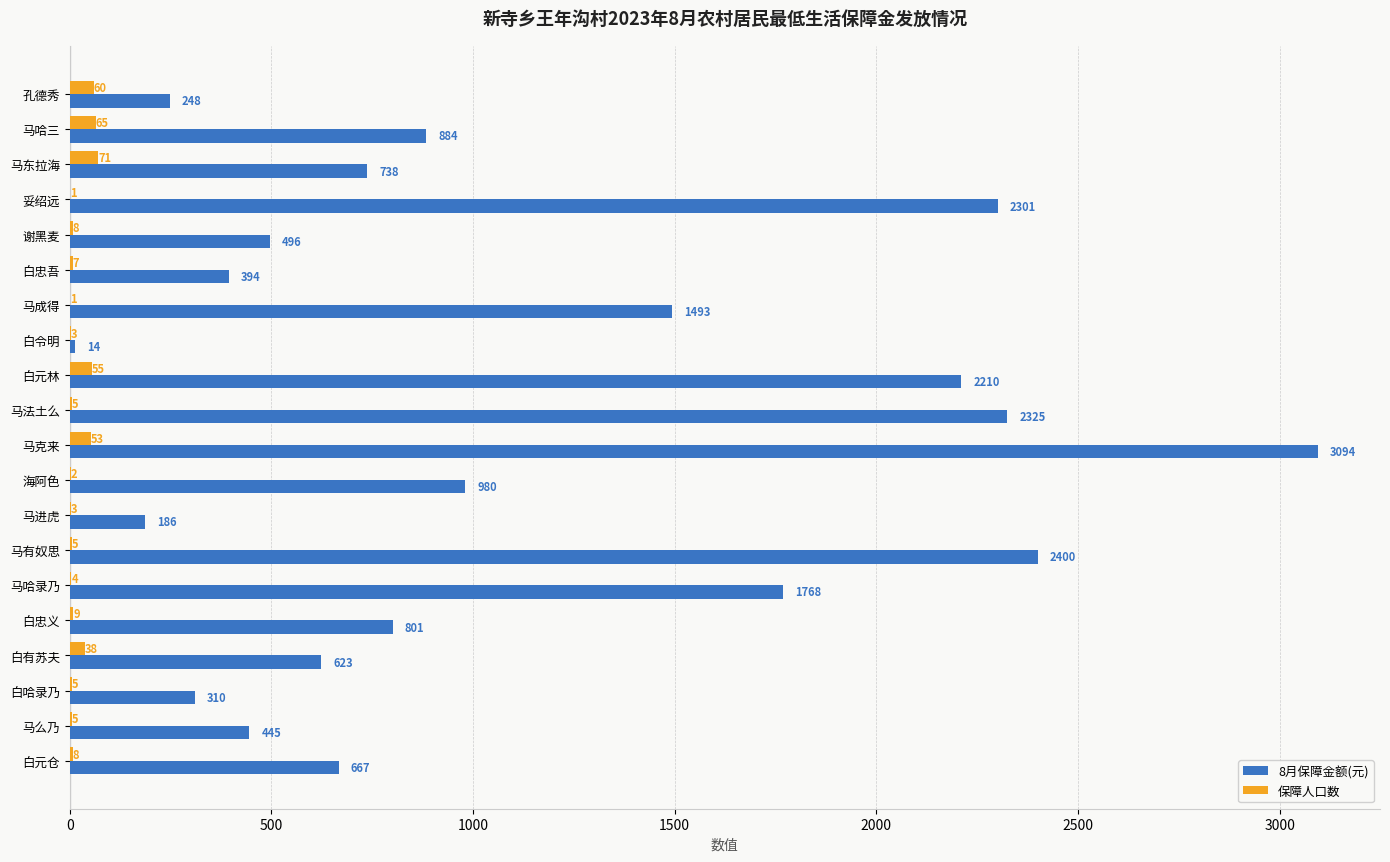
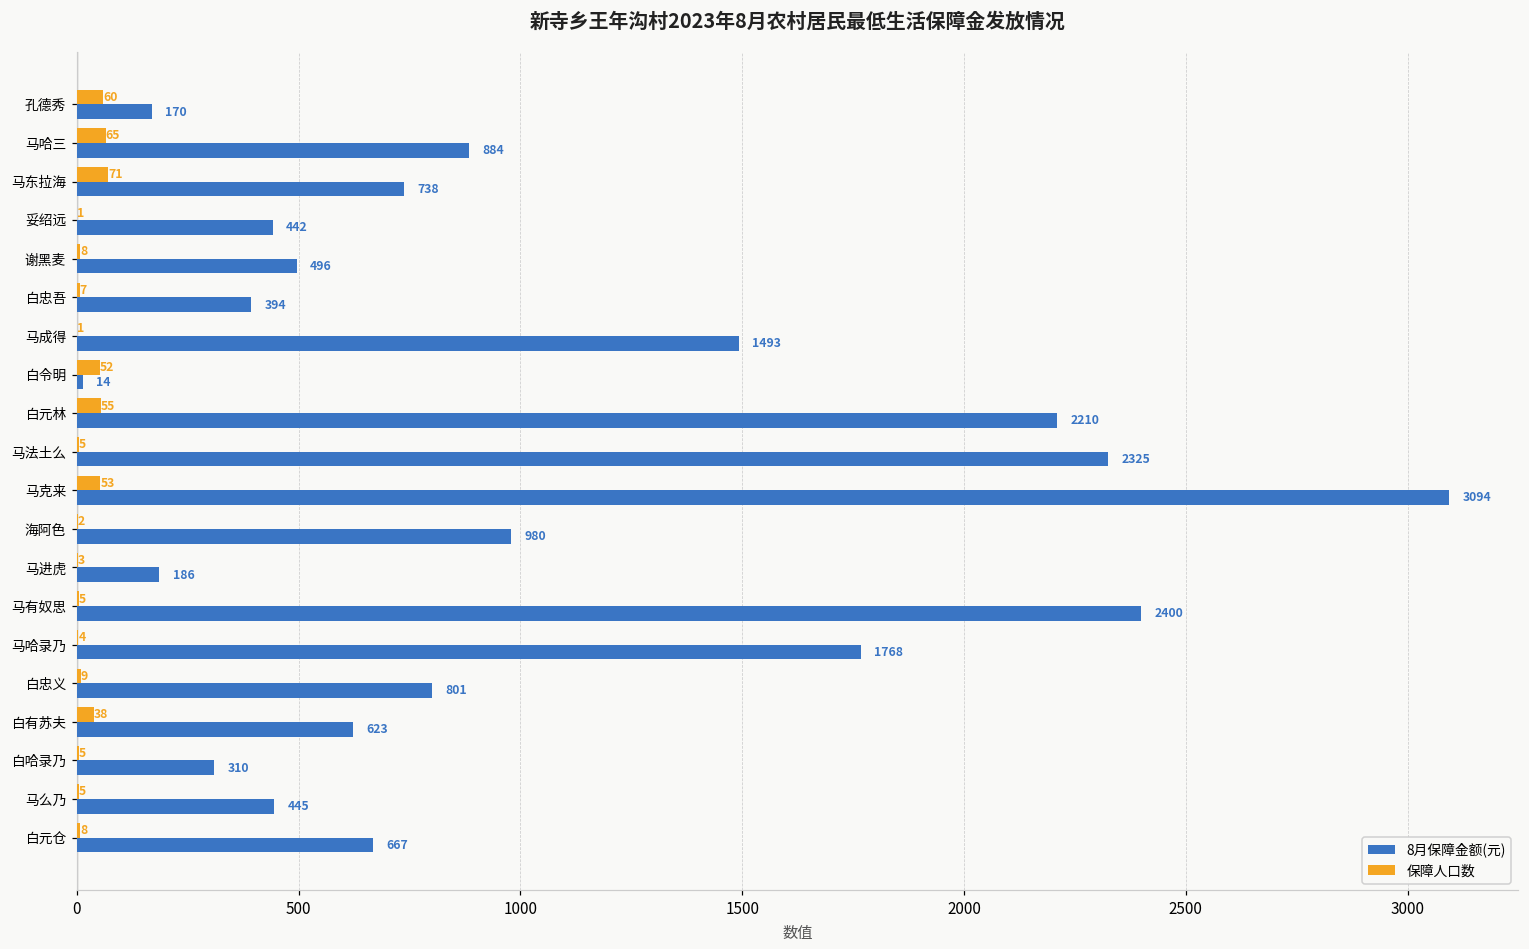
  {
    "8月保障金额(元)": {
-     "孔德秀": 248,
+     "孔德秀": 170,
      "马哈三": 884,
      "马东拉海": 738,
-     "妥绍远": 2301,
+     "妥绍远": 442,
      "谢黑麦": 496,
      "白忠吾": 394,
      "马成得": 1493,
      "白令明": 14,
      "白元林": 2210,
      "马法土么": 2325,
      "马克来": 3094,
      "海阿色": 980,
      "马进虎": 186,
      "马有奴思": 2400,
      "马哈录乃": 1768,
      "白忠义": 801,
      "白有苏夫": 623,
      "白哈录乃": 310,
      "马么乃": 445,
      "白元仓": 667
    },
    "保障人口数": {
      "孔德秀": 60,
      "马哈三": 65,
      "马东拉海": 71,
      "妥绍远": 1,
      "谢黑麦": 8,
      "白忠吾": 7,
      "马成得": 1,
-     "白令明": 3,
+     "白令明": 52,
      "白元林": 55,
      "马法土么": 5,
      "马克来": 53,
      "海阿色": 2,
      "马进虎": 3,
      "马有奴思": 5,
      "马哈录乃": 4,
      "白忠义": 9,
      "白有苏夫": 38,
      "白哈录乃": 5,
      "马么乃": 5,
      "白元仓": 8
    }
  }
